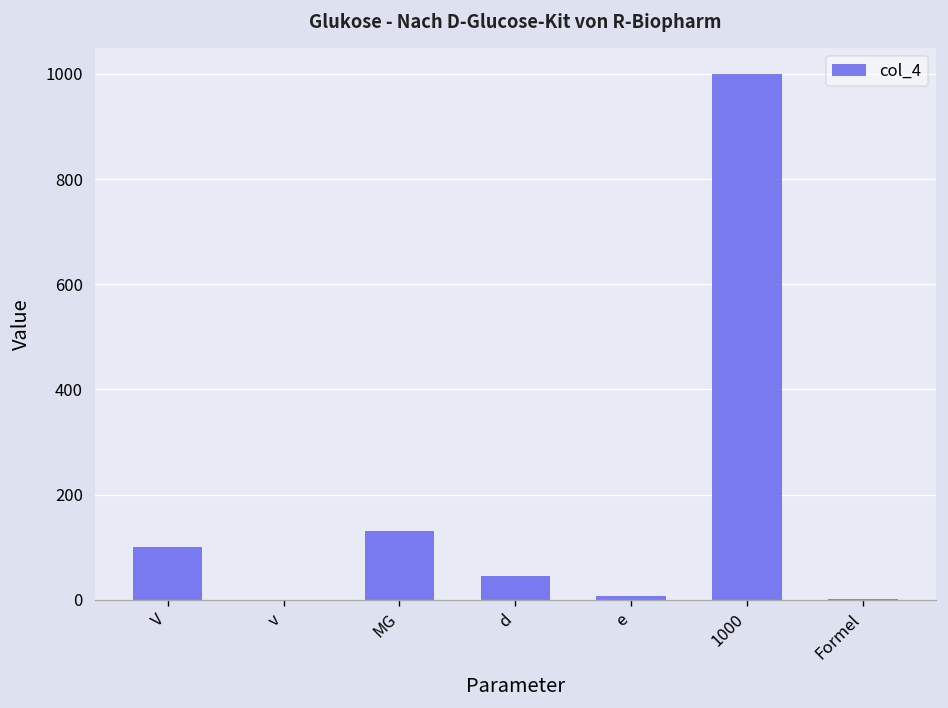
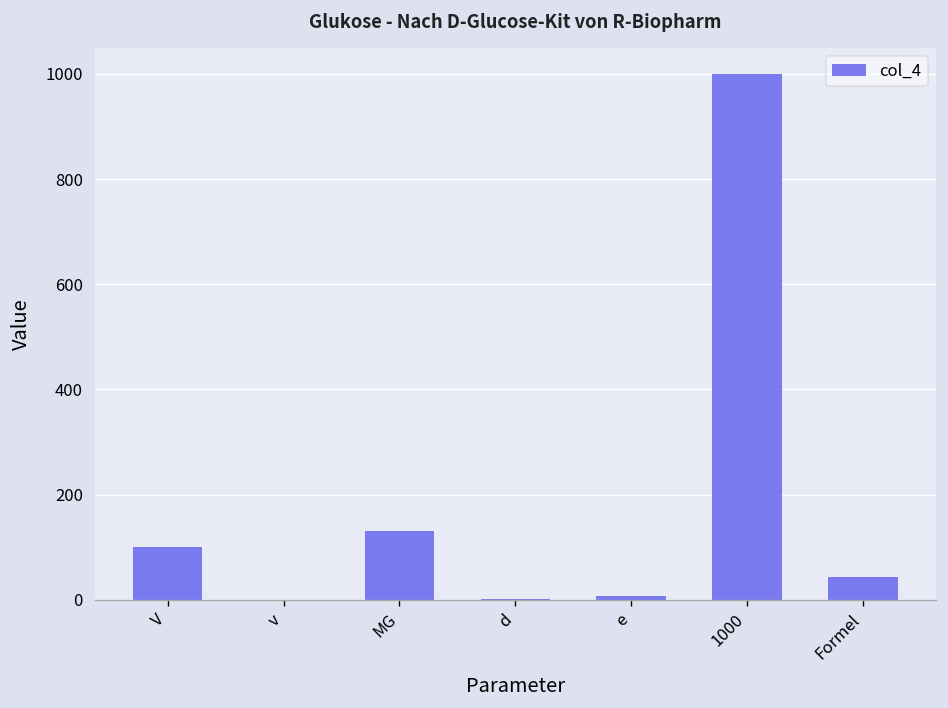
  {
    "V": 100,
    "MG": 130,
-   "d": 50,
+   "d": 0,
    "e": 10,
    "1000": 1000,
-   "Formel": 0
+   "Formel": 40
  }
